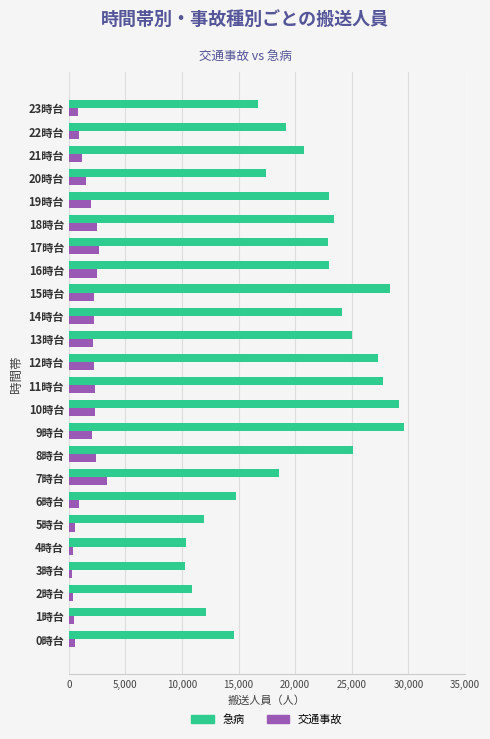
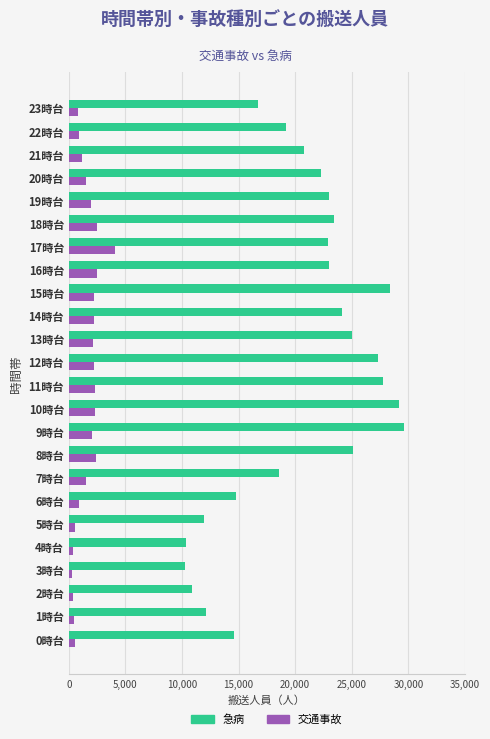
  {
    "急病": {
      "23時台": "16,700",
      "22時台": "19,200",
      "21時台": "20,800",
-     "20時台": "17,400",
+     "20時台": "22,300",
      "19時台": "23,000",
      "18時台": "23,500",
      "17時台": "22,900",
      "16時台": "23,000",
      "15時台": "28,400",
      "14時台": "24,100",
      "13時台": "25,000",
      "12時台": "27,300",
      "11時台": "27,800",
      "10時台": "29,100",
      "9時台": "29,700",
      "8時台": "25,100",
      "7時台": "18,500",
      "6時台": "14,700",
      "5時台": "12,000",
      "4時台": "10,300",
      "3時台": "10,300",
      "2時台": "10,900",
      "1時台": "12,200",
      "0時台": "14,600"
    },
    "交通事故": {
      "23時台": "800",
      "22時台": "900",
      "21時台": "1,200",
      "20時台": "1,500",
      "19時台": "1,900",
      "18時台": "2,500",
-     "17時台": "2,700",
+     "17時台": "4,000",
      "16時台": "2,500",
      "15時台": "2,300",
      "14時台": "2,200",
      "13時台": "2,100",
      "12時台": "2,300",
      "11時台": "2,300",
      "10時台": "2,300",
      "9時台": "2,100",
      "8時台": "2,400",
-     "7時台": "3,300",
+     "7時台": "1,500",
      "6時台": "900",
      "5時台": "500",
      "4時台": "300",
      "3時台": "300",
      "2時台": "400",
      "1時台": "400",
      "0時台": "600"
    }
  }
